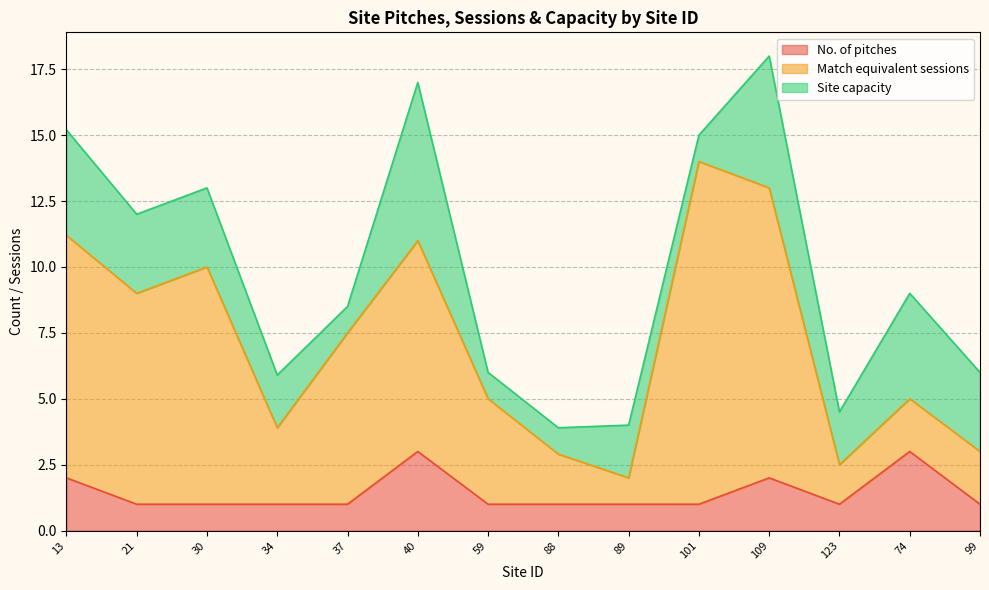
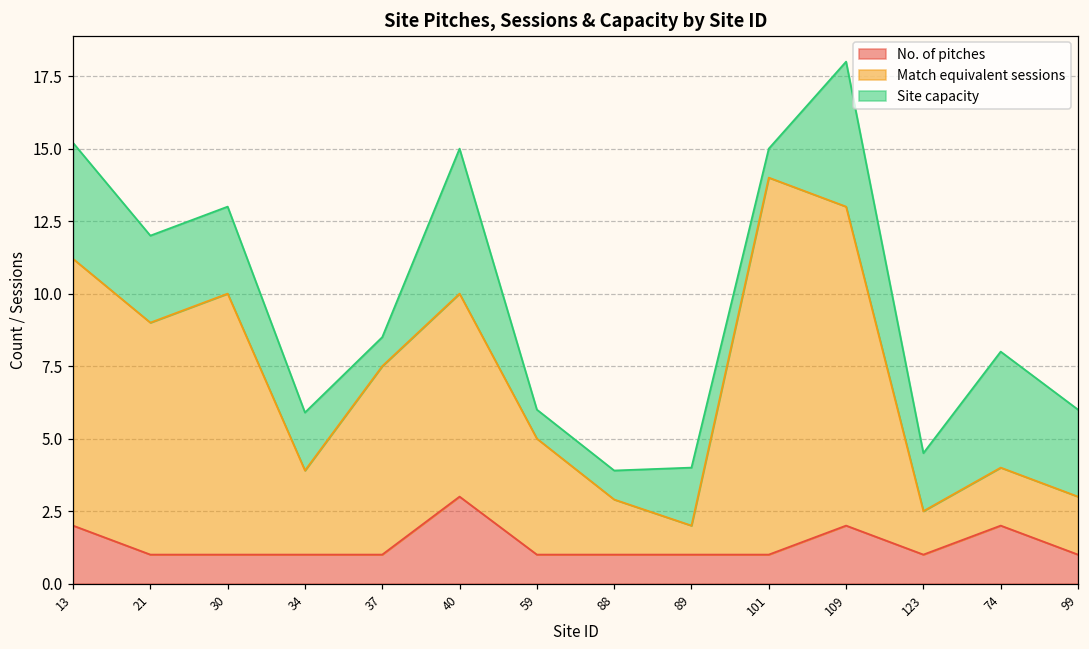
  {
    "No. of pitches": {
      "13": 2,
      "21": 1,
      "30": 1,
      "34": 1,
      "37": 1,
      "40": 3,
      "59": 1,
      "88": 1,
      "89": 1,
      "101": 1,
      "109": 2,
      "123": 1,
-     "74": 3,
+     "74": 2,
      "99": 1
    },
    "Match equivalent sessions": {
      "13": 9.2,
      "21": 8,
      "30": 9,
      "34": 2.9,
      "37": 6.5,
-     "40": 8,
+     "40": 7,
      "59": 4,
      "88": 1.9,
      "89": 1,
      "101": 13,
      "109": 11,
      "123": 1.5,
      "74": 2,
      "99": 2
    },
    "Site capacity": {
      "13": 4,
      "21": 3,
      "30": 3,
      "34": 2,
      "37": 1,
-     "40": 6,
+     "40": 5,
      "59": 1,
      "88": 1,
      "89": 2,
      "101": 1,
      "109": 5,
      "123": 2,
      "74": 4,
      "99": 3
    }
  }
